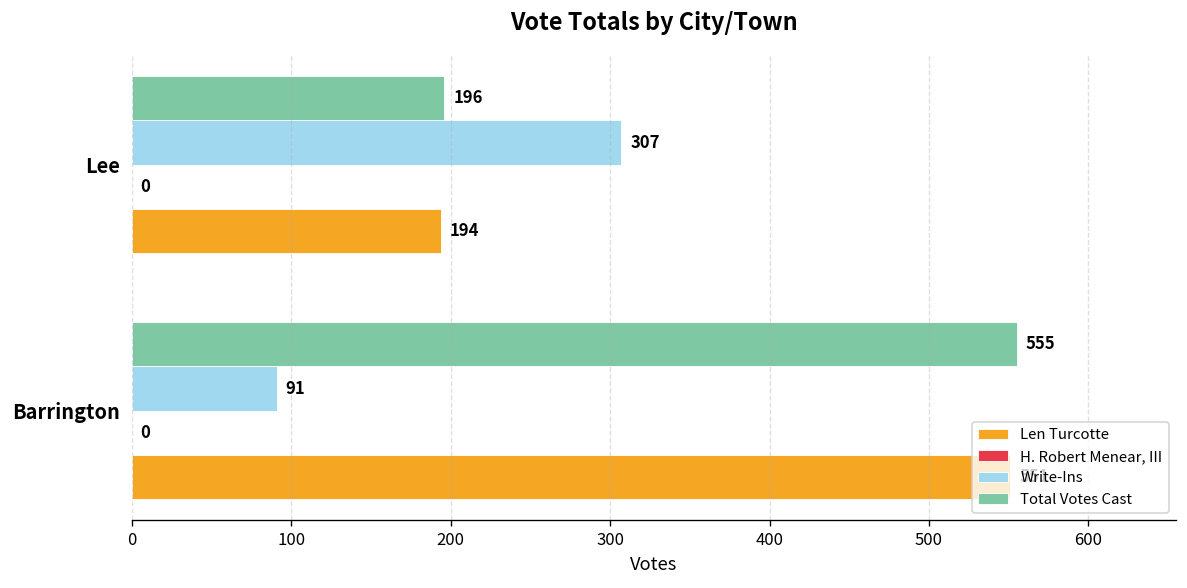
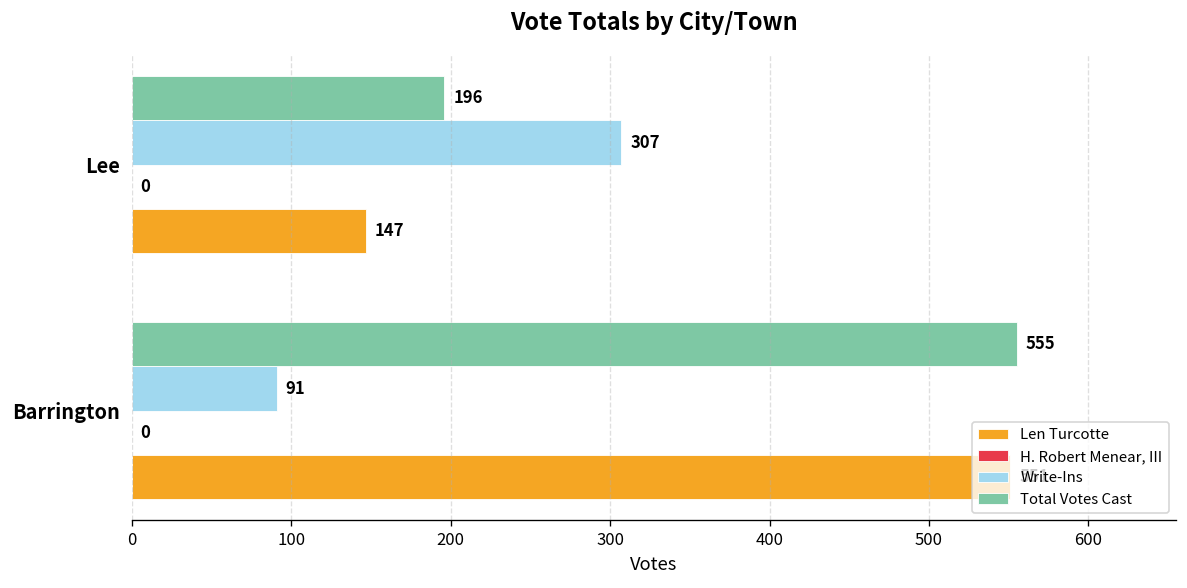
  {
    "Len Turcotte": {
-     "Lee": 194
+     "Lee": 147
    },
    "H. Robert Menear, III": {
      "Lee": 0,
      "Barrington": 0
    },
    "Write-Ins": {
      "Lee": 307,
      "Barrington": 91
    },
    "Total Votes Cast": {
      "Lee": 196,
      "Barrington": 555
    }
  }
